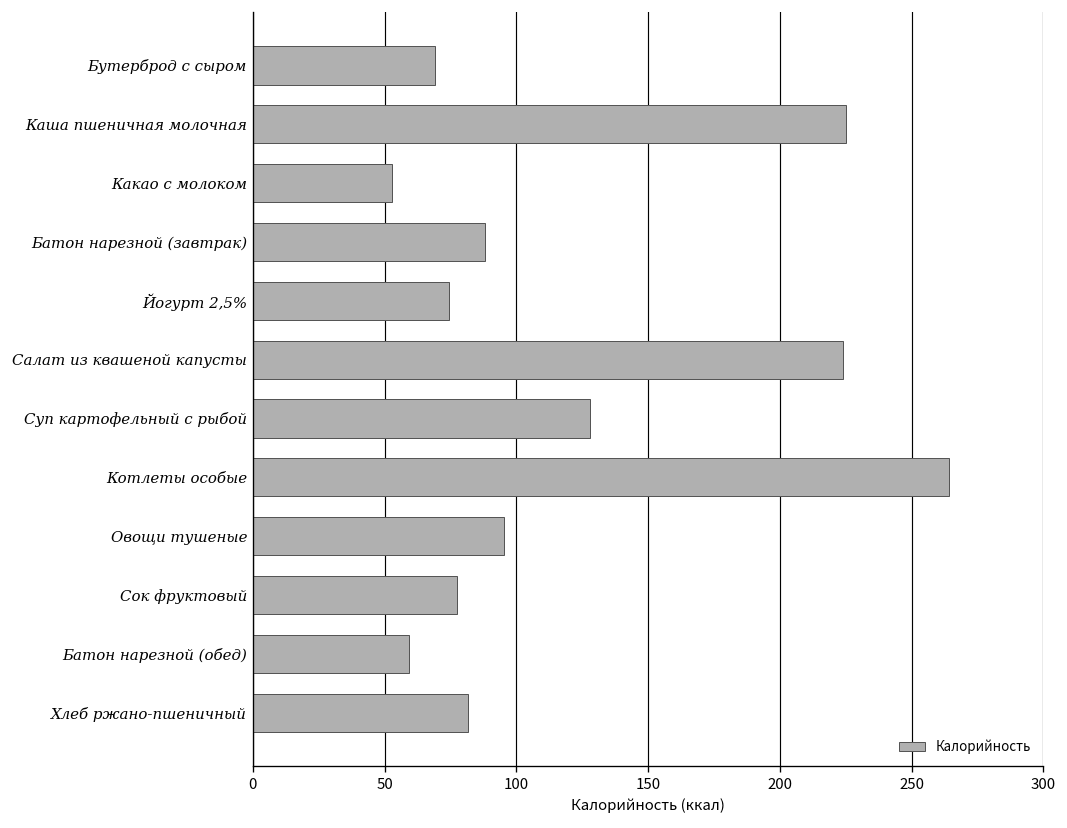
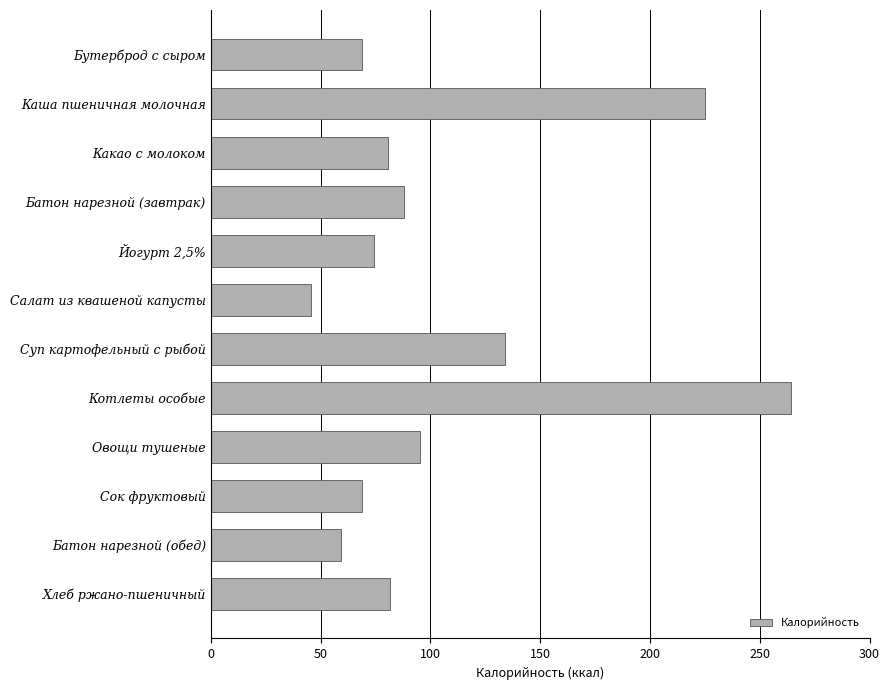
  {
    "Бутерброд с сыром": 69,
    "Каша пшеничная молочная": 225,
-   "Какао с молоком": 53,
+   "Какао с молоком": 81,
    "Батон нарезной (завтрак)": 88,
    "Йогурт 2,5%": 74,
-   "Салат из квашеной капусты": 224,
-   "Суп картофельный с рыбой": 128,
+   "Салат из квашеной капусты": 46,
+   "Суп картофельный с рыбой": 134,
    "Котлеты особые": 264,
    "Овощи тушеные": 95,
-   "Сок фруктовый": 77,
+   "Сок фруктовый": 69,
    "Батон нарезной (обед)": 59,
    "Хлеб ржано-пшеничный": 82
  }
